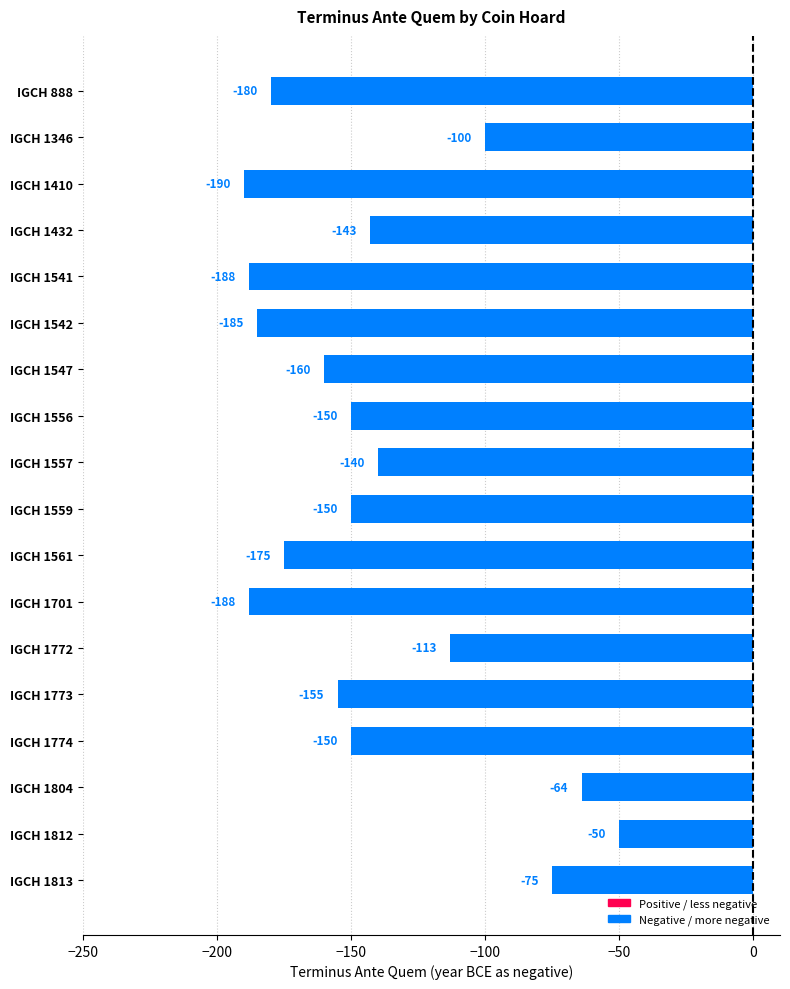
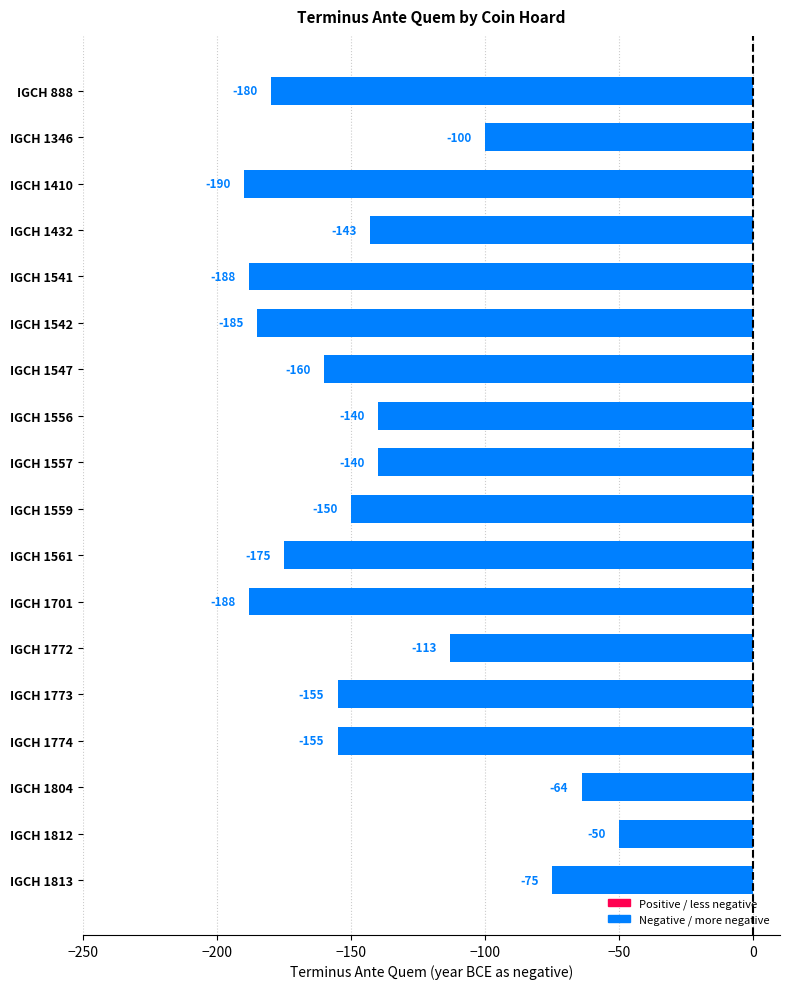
  {
    "IGCH 888": -180,
    "IGCH 1346": -100,
    "IGCH 1410": -190,
    "IGCH 1432": -143,
    "IGCH 1541": -188,
    "IGCH 1542": -185,
    "IGCH 1547": -160,
-   "IGCH 1556": -150,
+   "IGCH 1556": -140,
    "IGCH 1557": -140,
    "IGCH 1559": -150,
    "IGCH 1561": -175,
    "IGCH 1701": -188,
    "IGCH 1772": -113,
    "IGCH 1773": -155,
-   "IGCH 1774": -150,
+   "IGCH 1774": -155,
    "IGCH 1804": -64,
    "IGCH 1812": -50,
    "IGCH 1813": -75
  }
